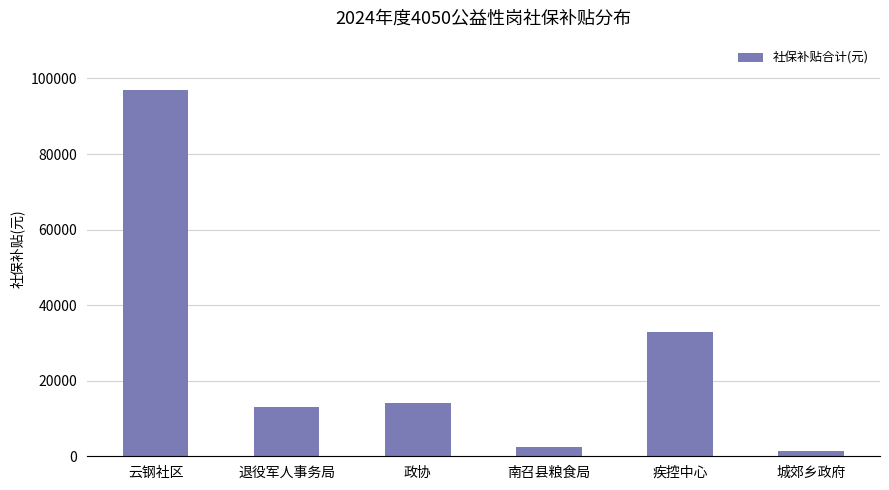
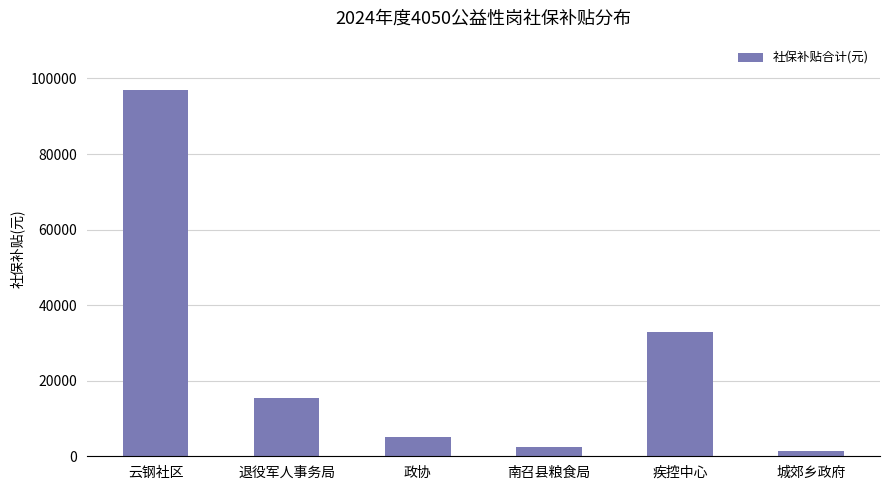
  {
    "云钢社区": 97000,
-   "退役军人事务局": 13000,
-   "政协": 14000,
+   "退役军人事务局": 16000,
+   "政协": 5000,
    "南召县粮食局": 3000,
    "疾控中心": 33000,
    "城郊乡政府": 1000
  }
